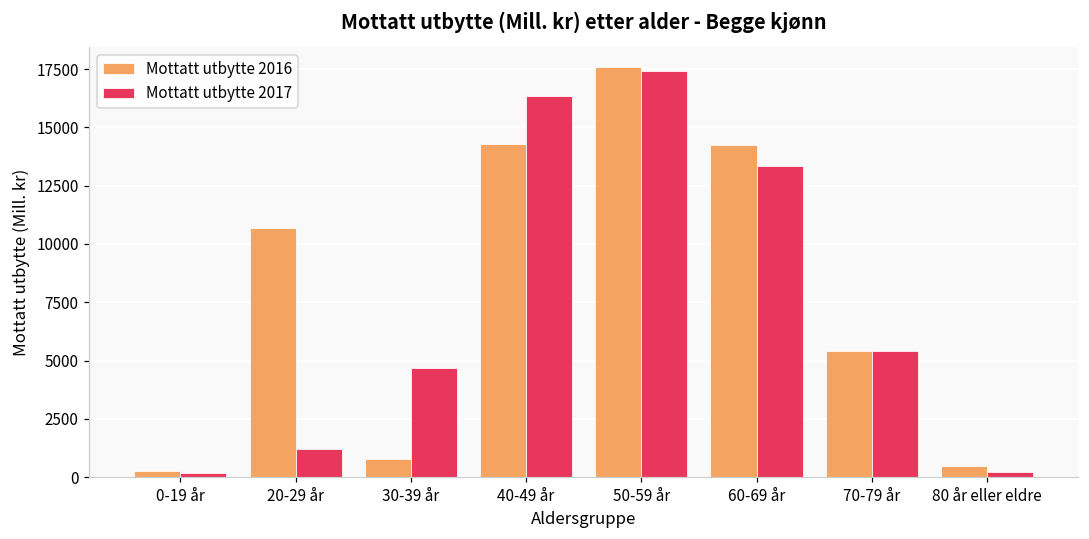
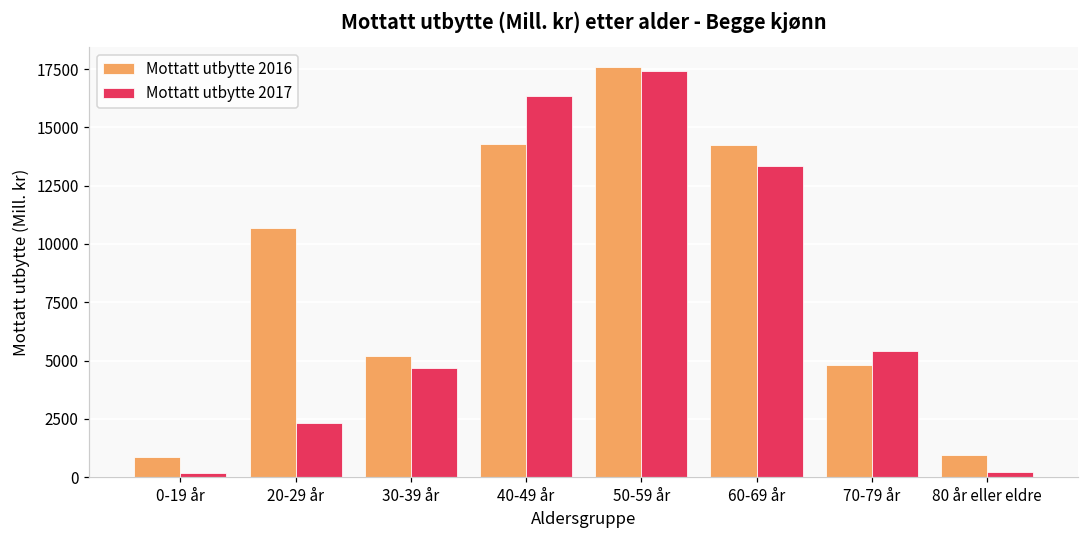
  {
    "Mottatt utbytte 2016": {
-     "0-19 år": 200,
+     "0-19 år": 900,
      "20-29 år": 10700,
-     "30-39 år": 800,
+     "30-39 år": 5200,
      "40-49 år": 14300,
      "50-59 år": 17600,
      "60-69 år": 14200,
-     "70-79 år": 5400,
-     "80 år eller eldre": 500
+     "70-79 år": 4800,
+     "80 år eller eldre": 900
    },
    "Mottatt utbytte 2017": {
      "0-19 år": 200,
-     "20-29 år": 1200,
+     "20-29 år": 2300,
      "30-39 år": 4700,
      "40-49 år": 16300,
      "50-59 år": 17400,
      "60-69 år": 13400,
      "70-79 år": 5400,
      "80 år eller eldre": 200
    }
  }
